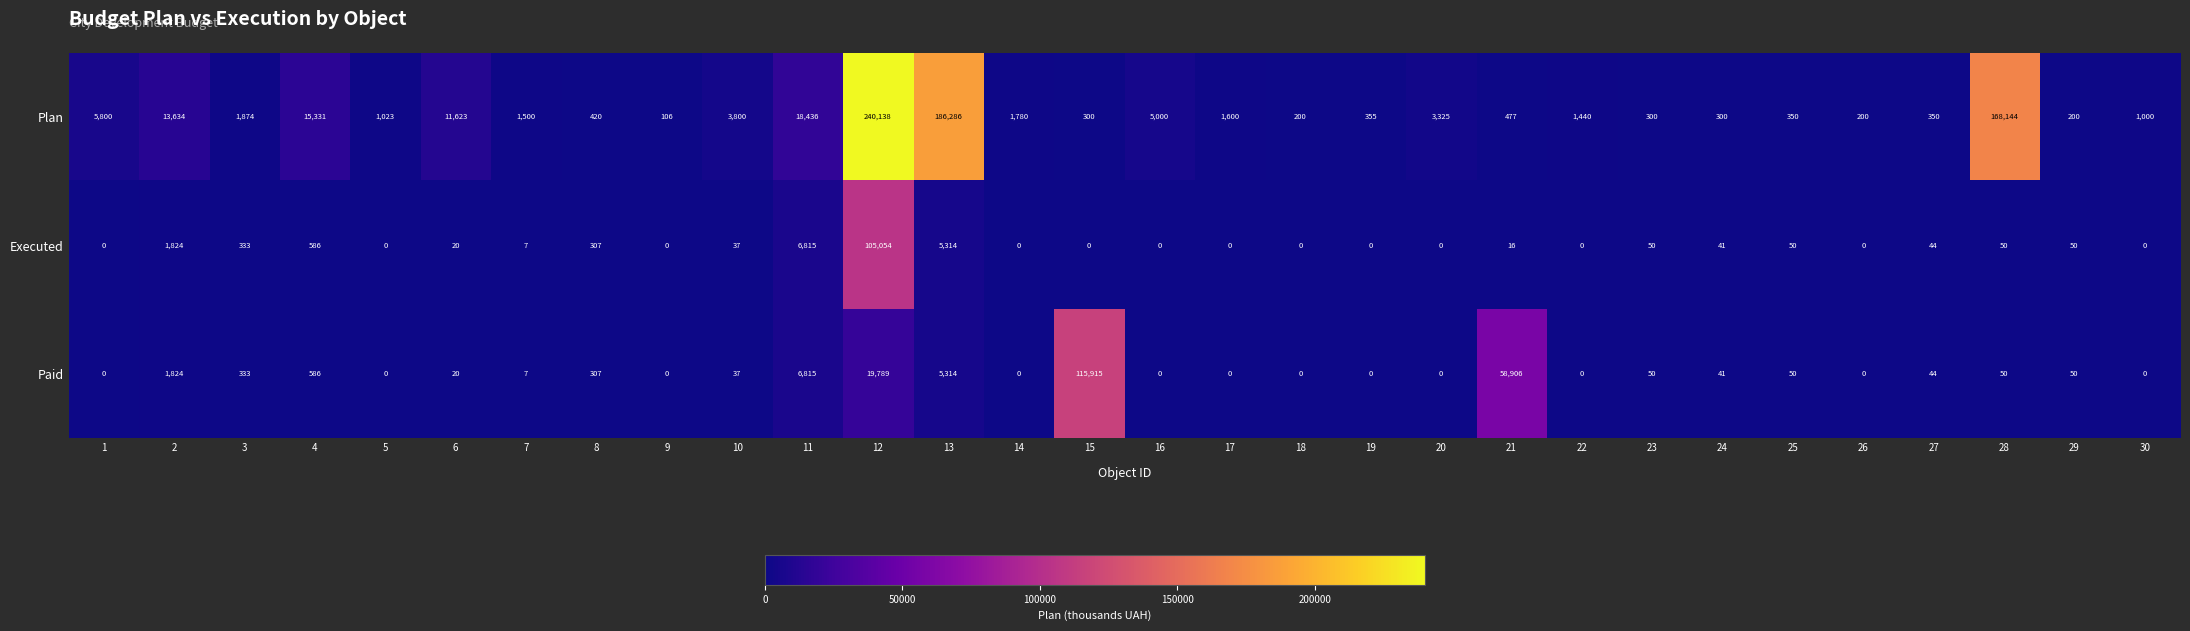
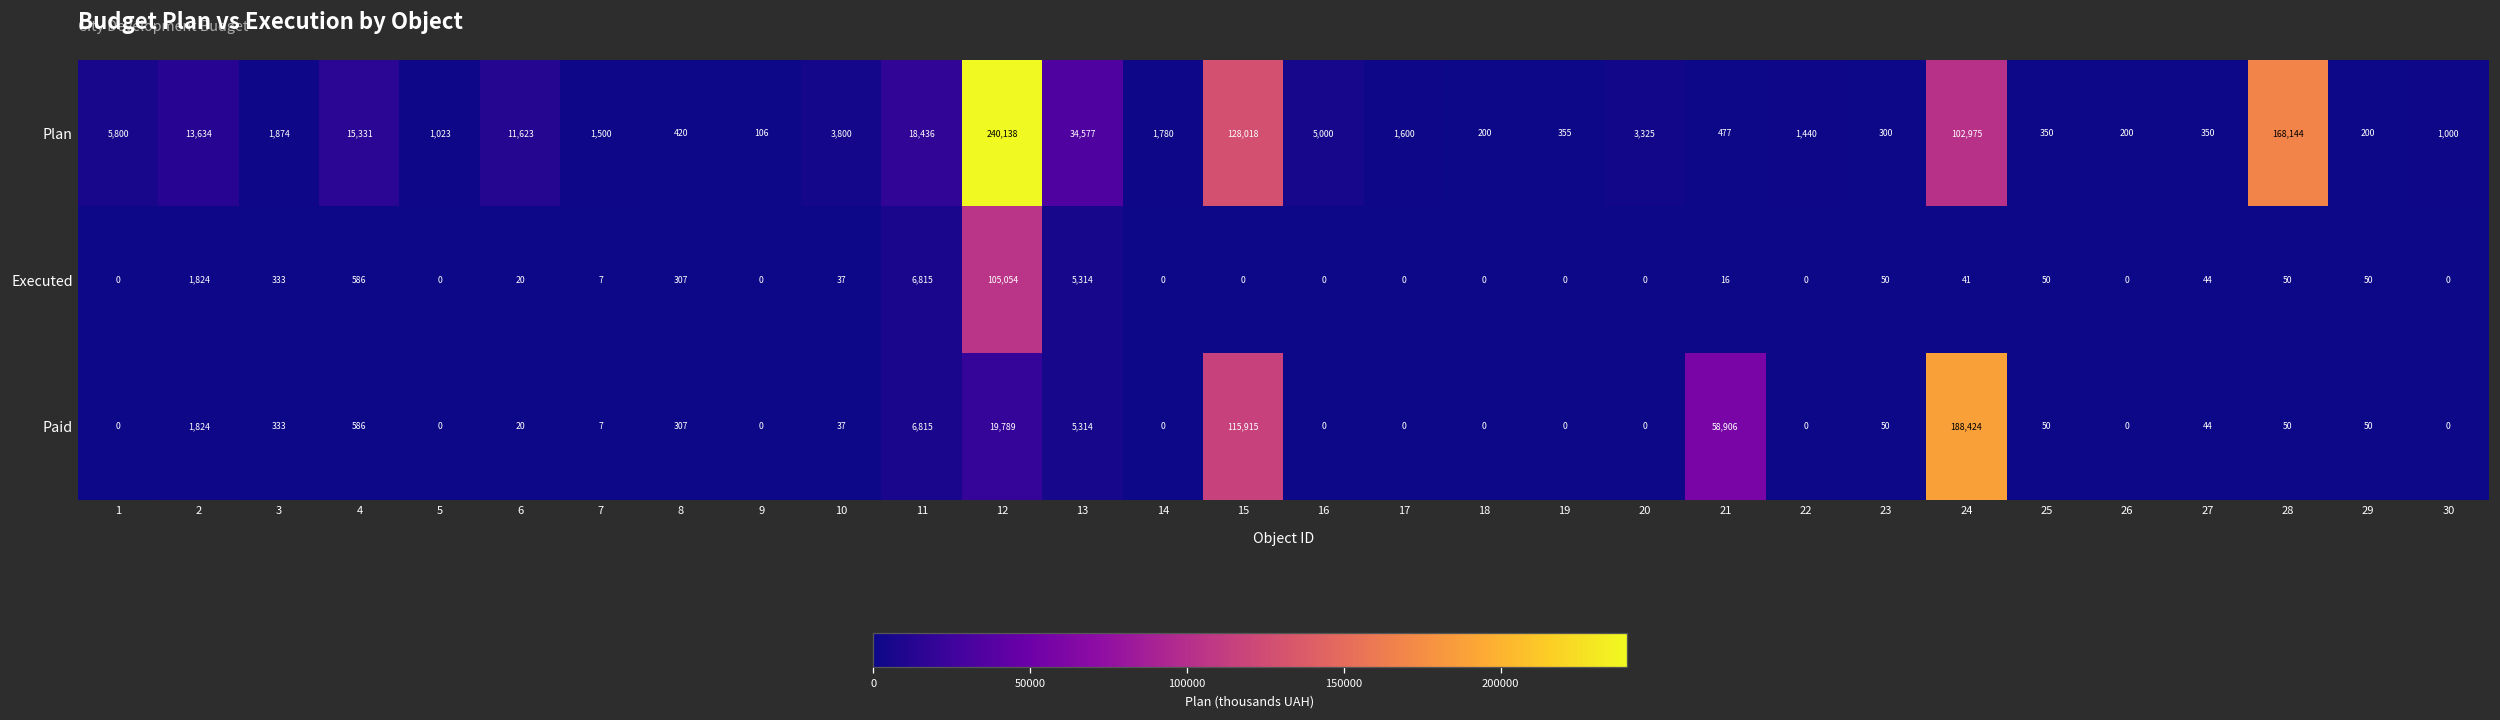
  {
    "Plan": {
      "1": "5,800",
      "2": "13,634",
      "3": "1,874",
      "4": "15,331",
      "5": "1,023",
      "6": "11,623",
      "7": "1,500",
      "8": "420",
      "9": "106",
      "10": "3,800",
      "11": "18,436",
      "12": "240,138",
-     "13": "186,286",
+     "13": "34,577",
      "14": "1,780",
-     "15": "300",
+     "15": "128,018",
      "16": "5,000",
      "17": "1,600",
      "18": "200",
      "19": "355",
      "20": "3,325",
      "21": "477",
      "22": "1,440",
      "23": "300",
-     "24": "300",
+     "24": "102,975",
      "25": "350",
      "26": "200",
      "27": "350",
      "28": "168,144",
      "29": "200",
      "30": "1,000"
    },
    "Executed": {
      "1": "0",
      "2": "1,824",
      "3": "333",
      "4": "586",
      "5": "0",
      "6": "20",
      "7": "7",
      "8": "307",
      "9": "0",
      "10": "37",
      "11": "6,815",
      "12": "105,054",
      "13": "5,314",
      "14": "0",
      "15": "0",
      "16": "0",
      "17": "0",
      "18": "0",
      "19": "0",
      "20": "0",
      "21": "16",
      "22": "0",
      "23": "50",
      "24": "41",
      "25": "50",
      "26": "0",
      "27": "44",
      "28": "50",
      "29": "50",
      "30": "0"
    },
    "Paid": {
      "1": "0",
      "2": "1,824",
      "3": "333",
      "4": "586",
      "5": "0",
      "6": "20",
      "7": "7",
      "8": "307",
      "9": "0",
      "10": "37",
      "11": "6,815",
      "12": "19,789",
      "13": "5,314",
      "14": "0",
      "15": "115,915",
      "16": "0",
      "17": "0",
      "18": "0",
      "19": "0",
      "20": "0",
      "21": "58,906",
      "22": "0",
      "23": "50",
-     "24": "41",
+     "24": "188,424",
      "25": "50",
      "26": "0",
      "27": "44",
      "28": "50",
      "29": "50",
      "30": "0"
    }
  }
